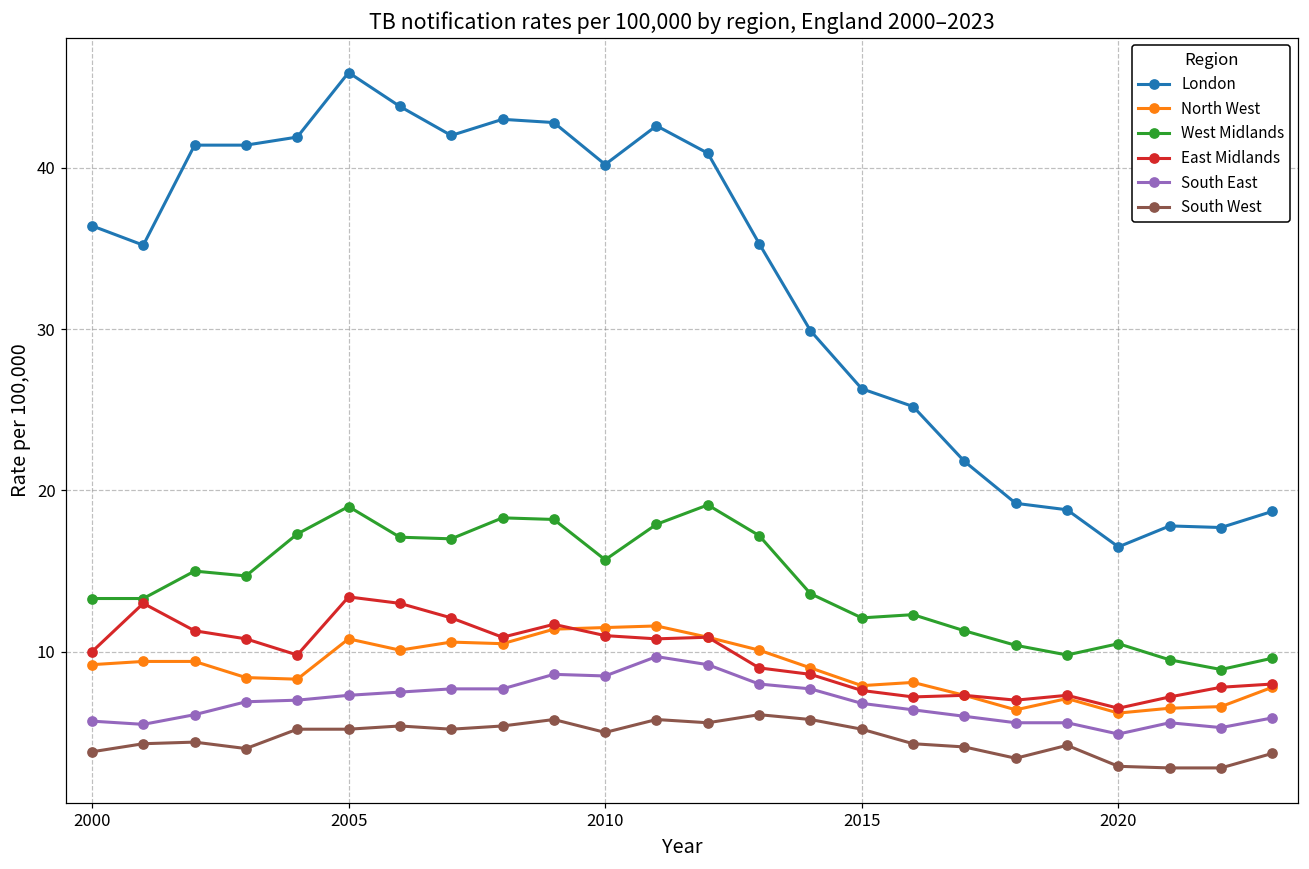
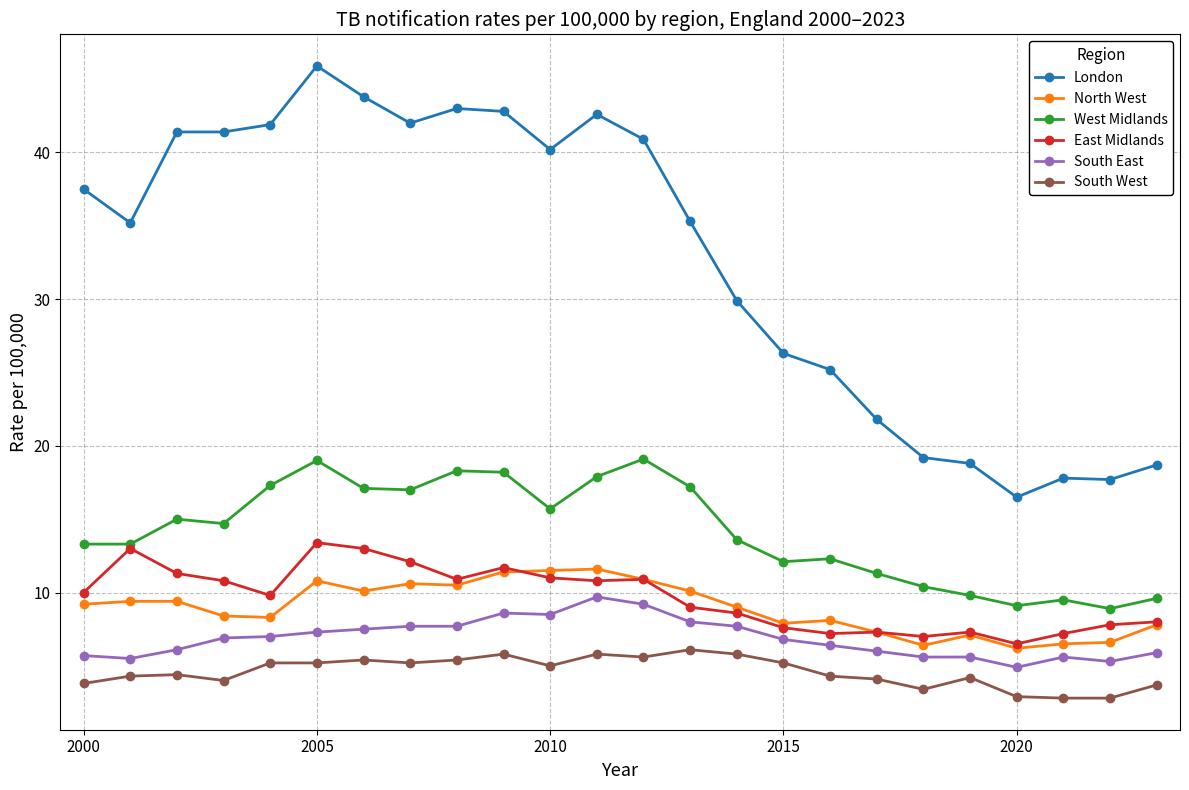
  {
    "London": {
-     "2000": 36.4,
+     "2000": 37.5,
      "2005": 45.9,
      "2010": 40.2,
      "2015": 26.3,
      "2020": 16.5
    },
    "North West": {
      "2000": 9.2,
      "2005": 10.8,
      "2010": 11.5,
      "2015": 7.9,
      "2020": 6.2
    },
    "West Midlands": {
      "2000": 13.3,
      "2005": 19.0,
      "2010": 15.7,
      "2015": 12.1,
-     "2020": 10.5
+     "2020": 9.1
    },
    "East Midlands": {
      "2000": 10.0,
      "2005": 13.4,
      "2010": 11.0,
      "2015": 7.6,
      "2020": 6.5
    },
    "South East": {
      "2000": 5.7,
      "2005": 7.3,
      "2010": 8.5,
      "2015": 6.8,
      "2020": 4.9
    },
    "South West": {
      "2000": 3.8,
      "2005": 5.2,
      "2010": 5.0,
      "2015": 5.2,
      "2020": 2.9
    }
  }
